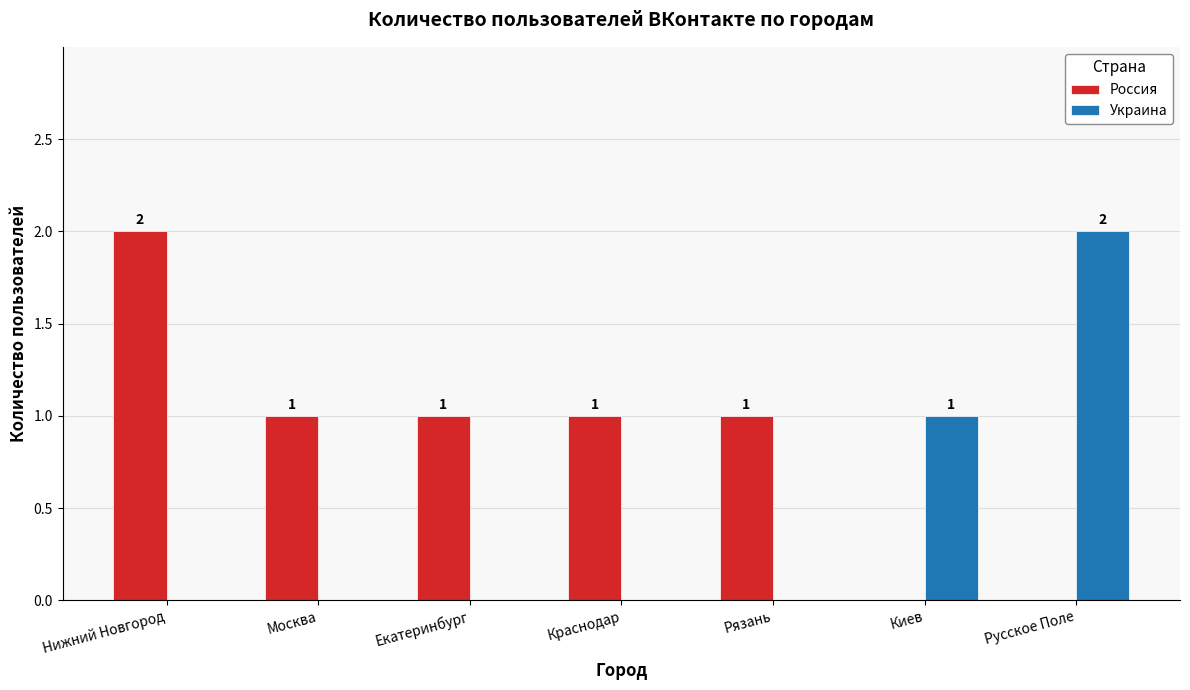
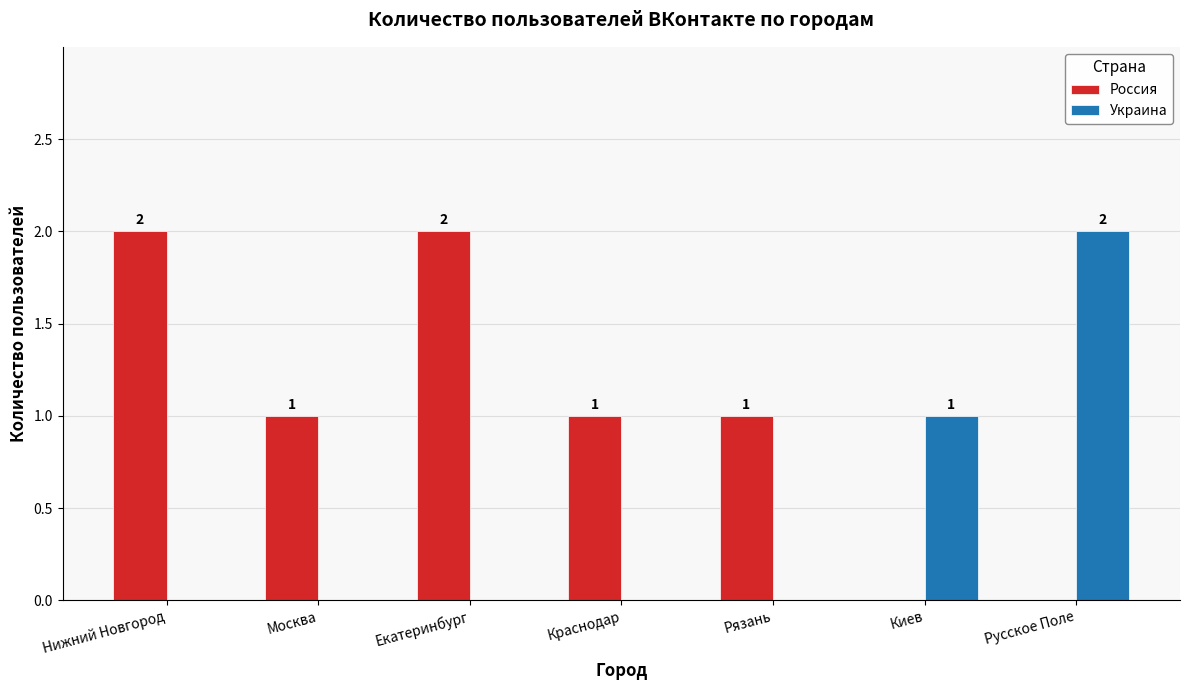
  {
    "Россия": {
      "Нижний Новгород": 2,
      "Москва": 1,
-     "Екатеринбург": 1,
+     "Екатеринбург": 2,
      "Краснодар": 1,
      "Рязань": 1
    },
    "Украина": {
      "Киев": 1,
      "Русское Поле": 2
    }
  }
